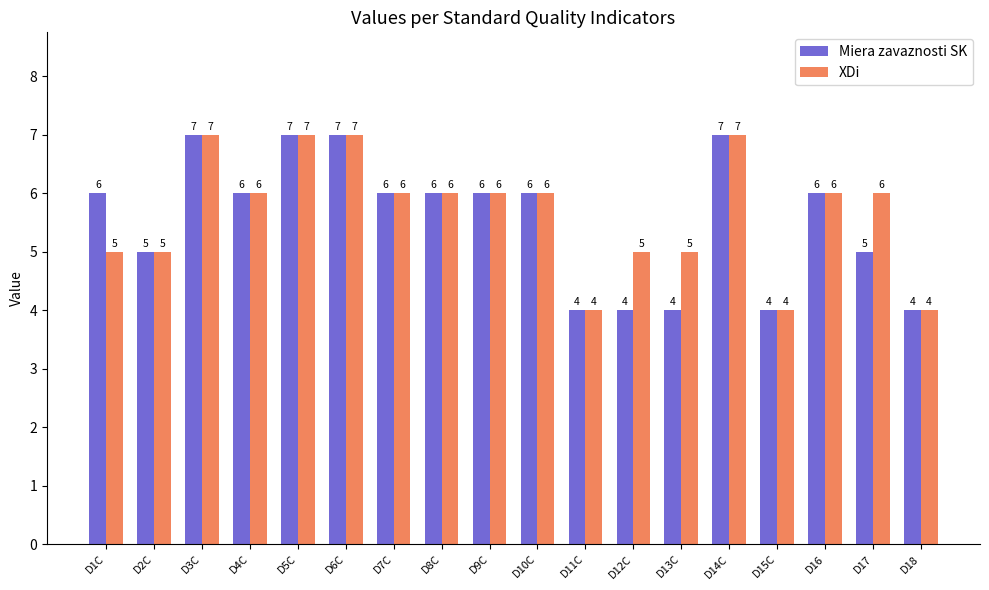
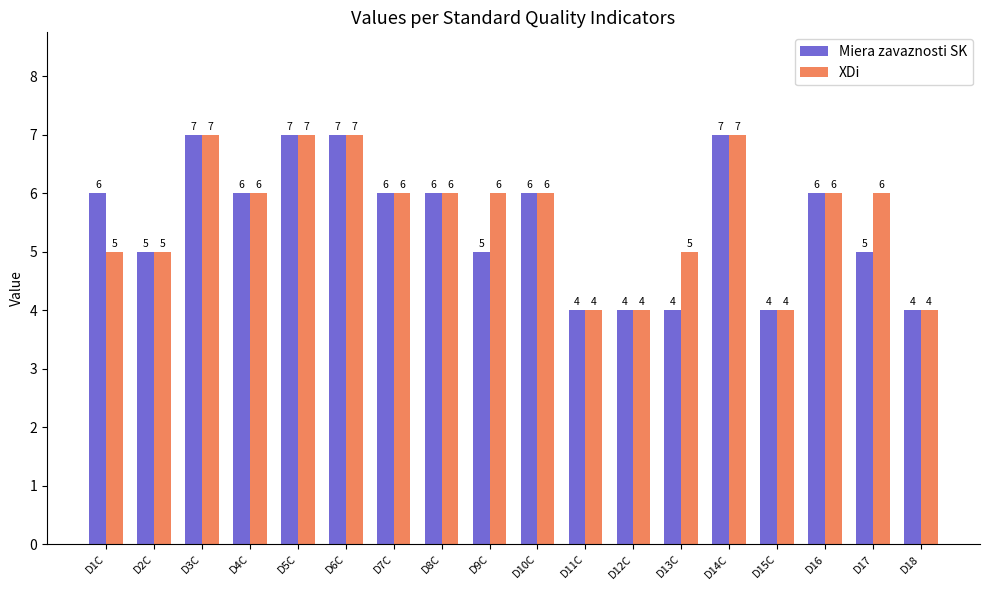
  {
    "Miera zavaznosti SK": {
      "D1C": 6,
      "D2C": 5,
      "D3C": 7,
      "D4C": 6,
      "D5C": 7,
      "D6C": 7,
      "D7C": 6,
      "D8C": 6,
-     "D9C": 6,
+     "D9C": 5,
      "D10C": 6,
      "D11C": 4,
      "D12C": 4,
      "D13C": 4,
      "D14C": 7,
      "D15C": 4,
      "D16": 6,
      "D17": 5,
      "D18": 4
    },
    "XDi": {
      "D1C": 5,
      "D2C": 5,
      "D3C": 7,
      "D4C": 6,
      "D5C": 7,
      "D6C": 7,
      "D7C": 6,
      "D8C": 6,
      "D9C": 6,
      "D10C": 6,
      "D11C": 4,
-     "D12C": 5,
+     "D12C": 4,
      "D13C": 5,
      "D14C": 7,
      "D15C": 4,
      "D16": 6,
      "D17": 6,
      "D18": 4
    }
  }
